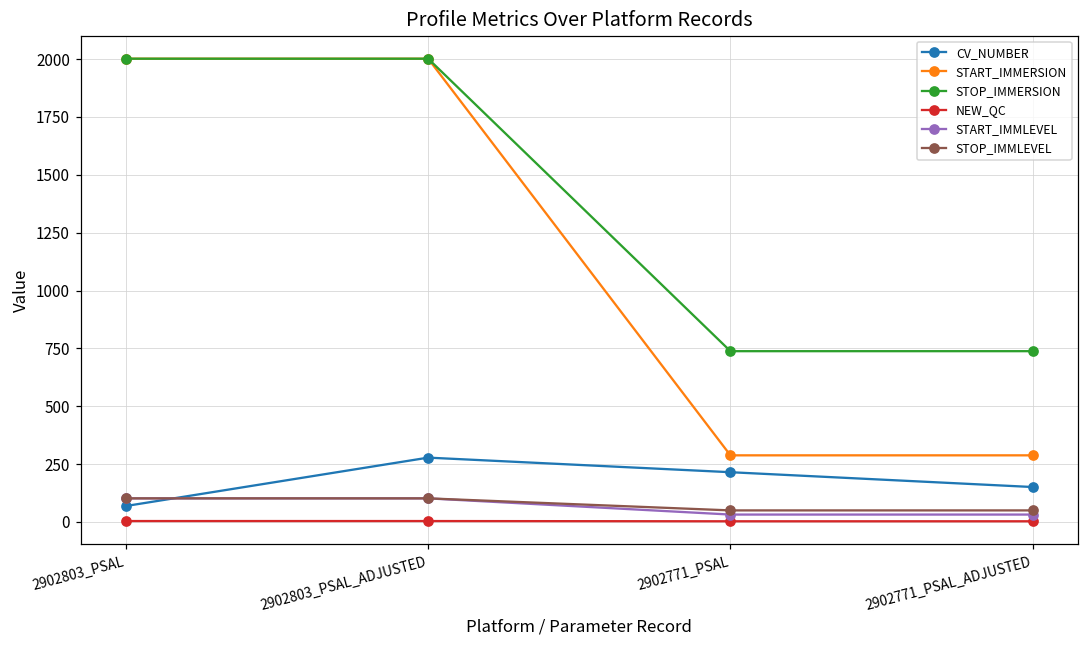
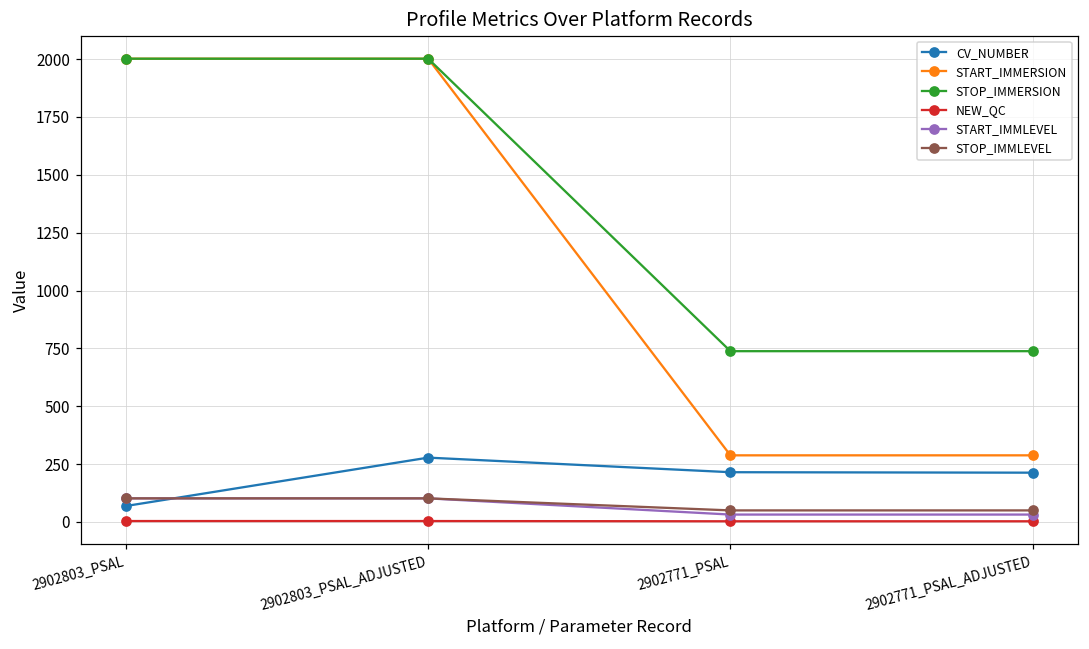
  {
    "CV_NUMBER": {
      "2902803_PSAL": 70,
      "2902803_PSAL_ADJUSTED": 280,
      "2902771_PSAL": 220,
-     "2902771_PSAL_ADJUSTED": 150
+     "2902771_PSAL_ADJUSTED": 210
    },
    "START_IMMERSION": {
      "2902771_PSAL": 290,
      "2902771_PSAL_ADJUSTED": 290
    },
    "STOP_IMMERSION": {
      "2902771_PSAL": 740,
      "2902771_PSAL_ADJUSTED": 740
    },
    "NEW_QC": {
      "2902803_PSAL": 0,
      "2902803_PSAL_ADJUSTED": 0,
      "2902771_PSAL": 0,
      "2902771_PSAL_ADJUSTED": 0
    },
    "START_IMMLEVEL": {
      "2902771_PSAL": 30,
      "2902771_PSAL_ADJUSTED": 30
    },
    "STOP_IMMLEVEL": {
      "2902771_PSAL": 50,
      "2902771_PSAL_ADJUSTED": 50
    }
  }
